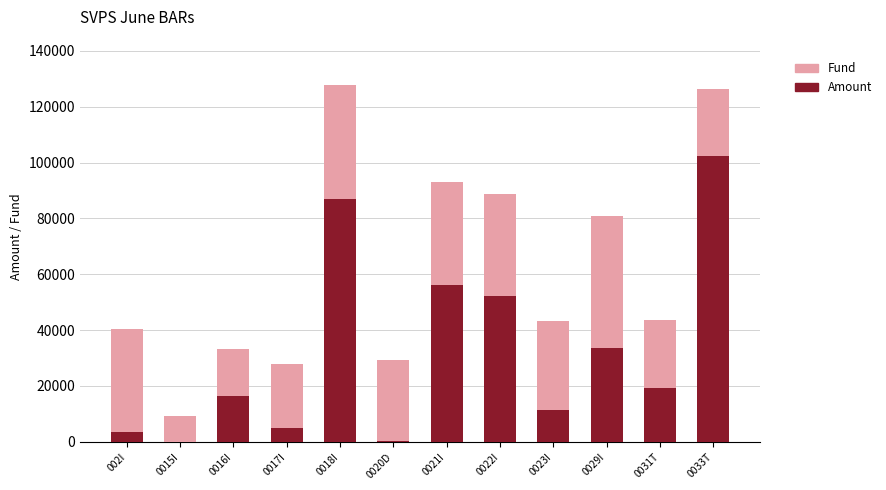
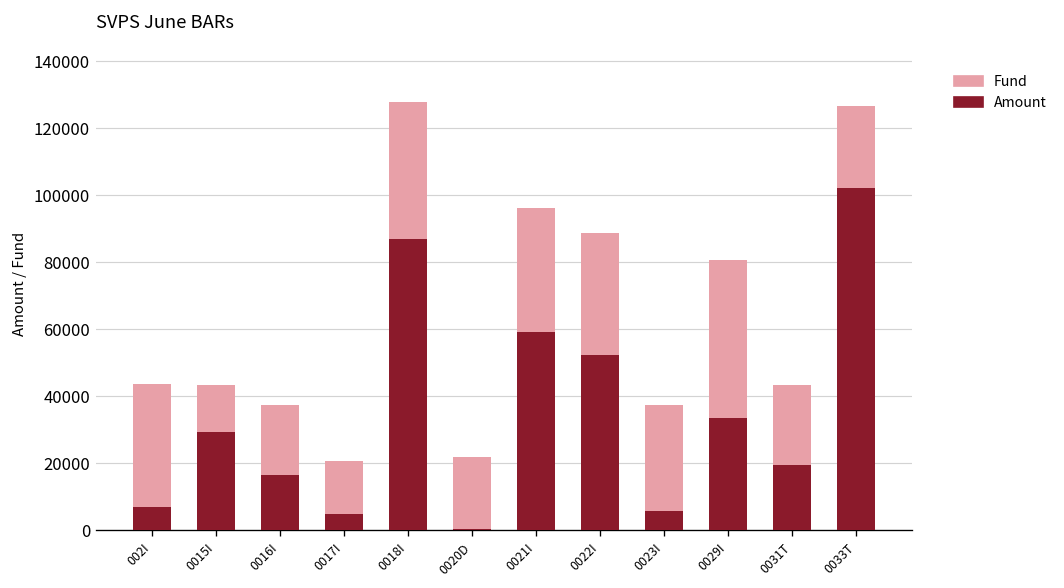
  {
    "Amount": {
-     "002I": 4000,
-     "0015I": 0,
+     "002I": 7000,
+     "0015I": 29000,
      "0016I": 16000,
      "0017I": 5000,
      "0018I": 87000,
-     "0021I": 56000,
+     "0021I": 59000,
      "0022I": 52000,
-     "0023I": 12000,
+     "0023I": 6000,
      "0029I": 34000,
      "0031T": 19000,
      "0033T": 102000
    },
    "Fund": {
      "002I": 37000,
-     "0015I": 9000,
-     "0016I": 17000,
-     "0017I": 23000,
+     "0015I": 14000,
+     "0016I": 21000,
+     "0017I": 16000,
      "0018I": 41000,
-     "0020D": 29000,
+     "0020D": 21000,
      "0021I": 37000,
      "0022I": 36000,
      "0023I": 32000,
      "0029I": 47000,
      "0031T": 24000,
      "0033T": 24000
    }
  }
